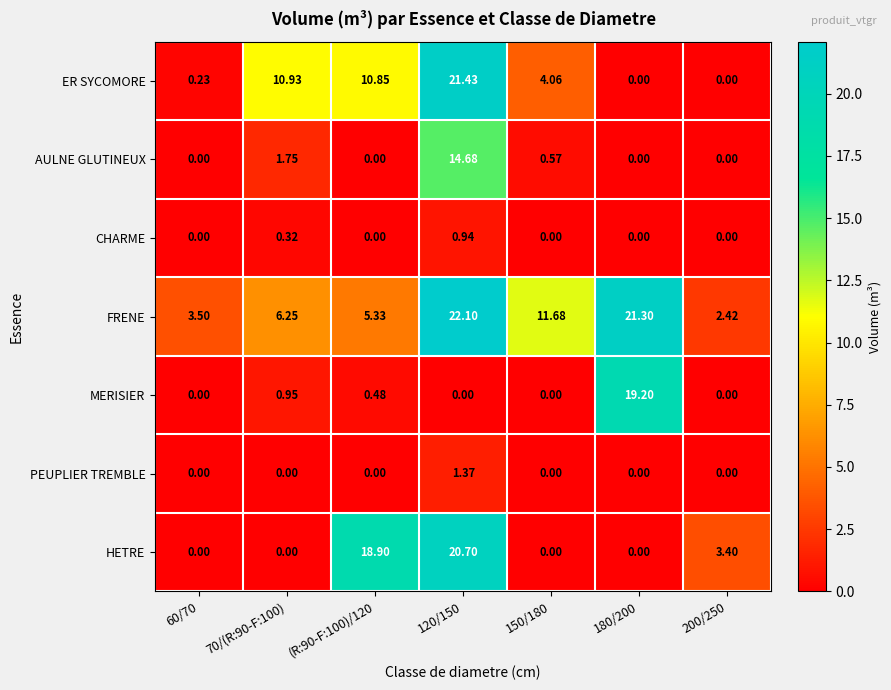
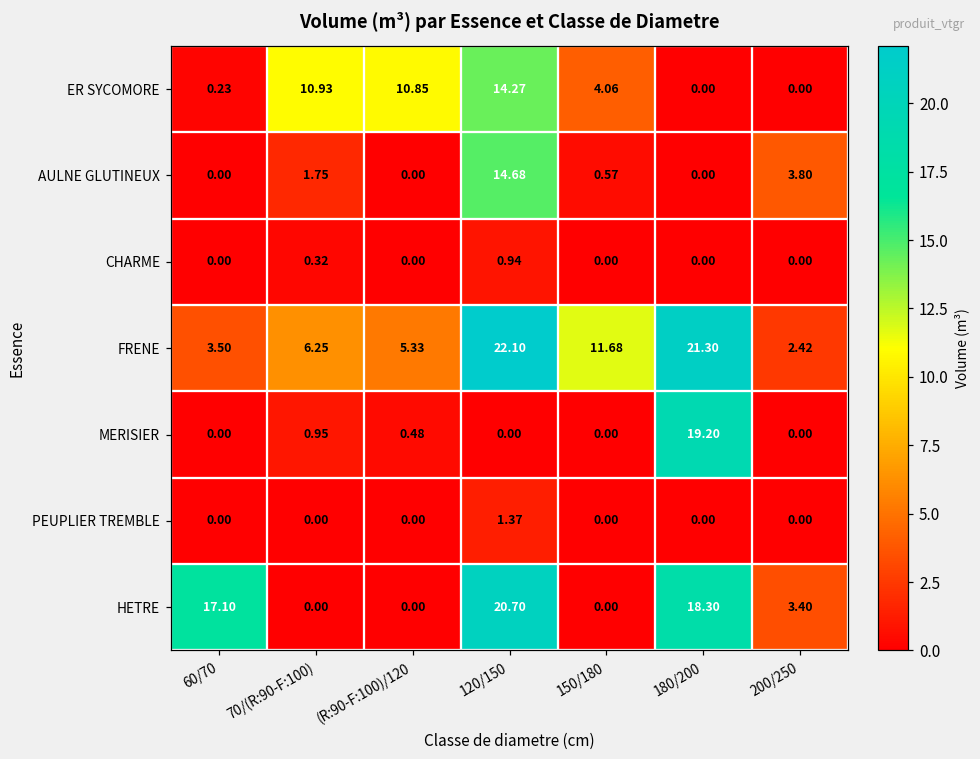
  {
    "ER SYCOMORE": {
      "60/70": 0.23,
      "70/(R:90-F:100)": 10.93,
      "(R:90-F:100)/120": 10.85,
-     "120/150": 21.43,
+     "120/150": 14.27,
      "150/180": 4.06,
      "180/200": 0.00,
      "200/250": 0.00
    },
    "AULNE GLUTINEUX": {
      "60/70": 0.00,
      "70/(R:90-F:100)": 1.75,
      "(R:90-F:100)/120": 0.00,
      "120/150": 14.68,
      "150/180": 0.57,
      "180/200": 0.00,
-     "200/250": 0.00
+     "200/250": 3.80
    },
    "CHARME": {
      "60/70": 0.00,
      "70/(R:90-F:100)": 0.32,
      "(R:90-F:100)/120": 0.00,
      "120/150": 0.94,
      "150/180": 0.00,
      "180/200": 0.00,
      "200/250": 0.00
    },
    "FRENE": {
      "60/70": 3.50,
      "70/(R:90-F:100)": 6.25,
      "(R:90-F:100)/120": 5.33,
      "120/150": 22.10,
      "150/180": 11.68,
      "180/200": 21.30,
      "200/250": 2.42
    },
    "MERISIER": {
      "60/70": 0.00,
      "70/(R:90-F:100)": 0.95,
      "(R:90-F:100)/120": 0.48,
      "120/150": 0.00,
      "150/180": 0.00,
      "180/200": 19.20,
      "200/250": 0.00
    },
    "PEUPLIER TREMBLE": {
      "60/70": 0.00,
      "70/(R:90-F:100)": 0.00,
      "(R:90-F:100)/120": 0.00,
      "120/150": 1.37,
      "150/180": 0.00,
      "180/200": 0.00,
      "200/250": 0.00
    },
    "HETRE": {
-     "60/70": 0.00,
+     "60/70": 17.10,
      "70/(R:90-F:100)": 0.00,
-     "(R:90-F:100)/120": 18.90,
+     "(R:90-F:100)/120": 0.00,
      "120/150": 20.70,
      "150/180": 0.00,
-     "180/200": 0.00,
+     "180/200": 18.30,
      "200/250": 3.40
    }
  }
